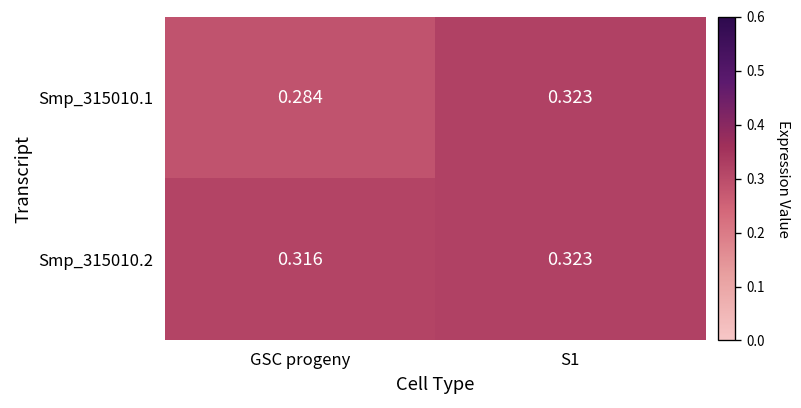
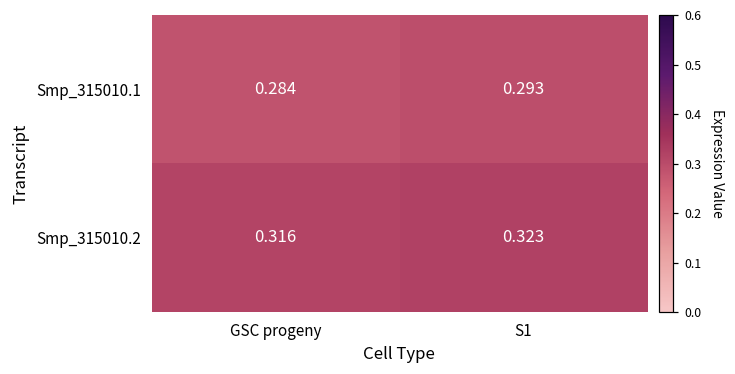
  {
    "Smp_315010.1": {
      "GSC progeny": 0.284,
-     "S1": 0.323
+     "S1": 0.293
    },
    "Smp_315010.2": {
      "GSC progeny": 0.316,
      "S1": 0.323
    }
  }
